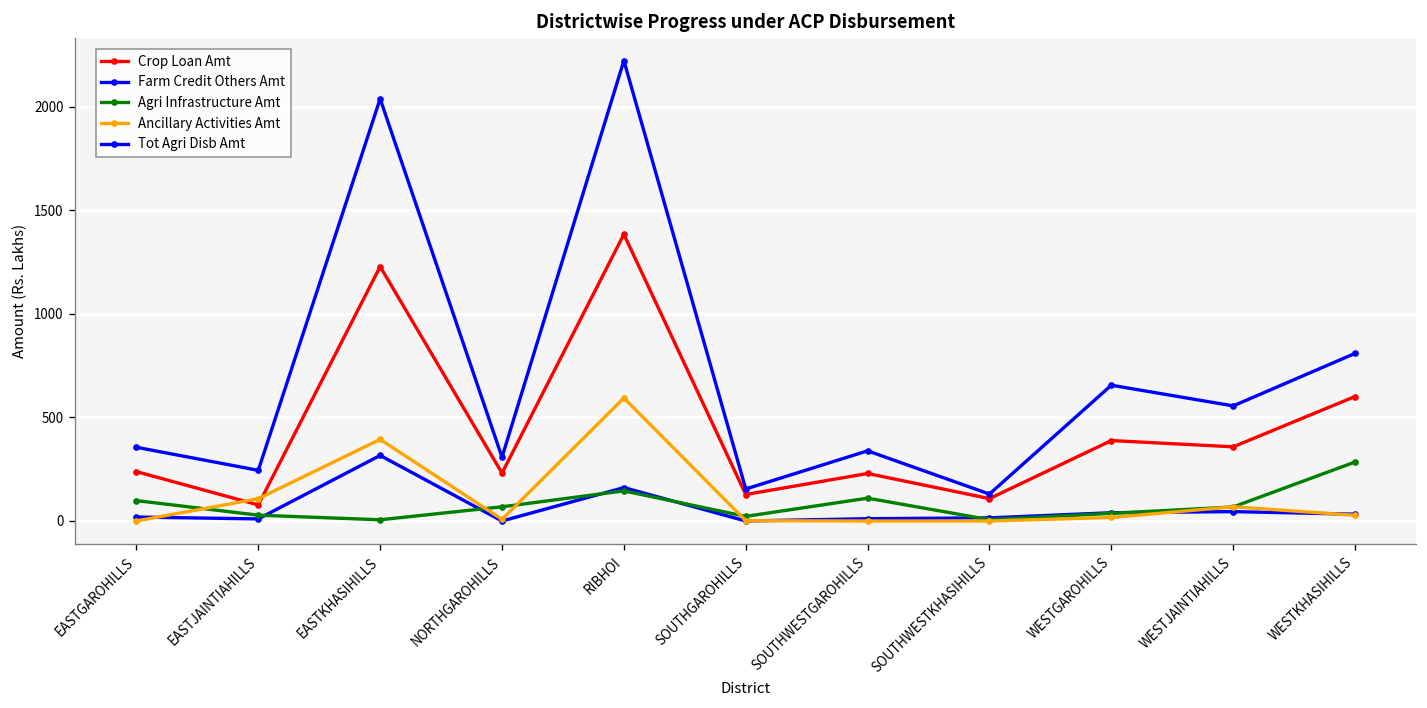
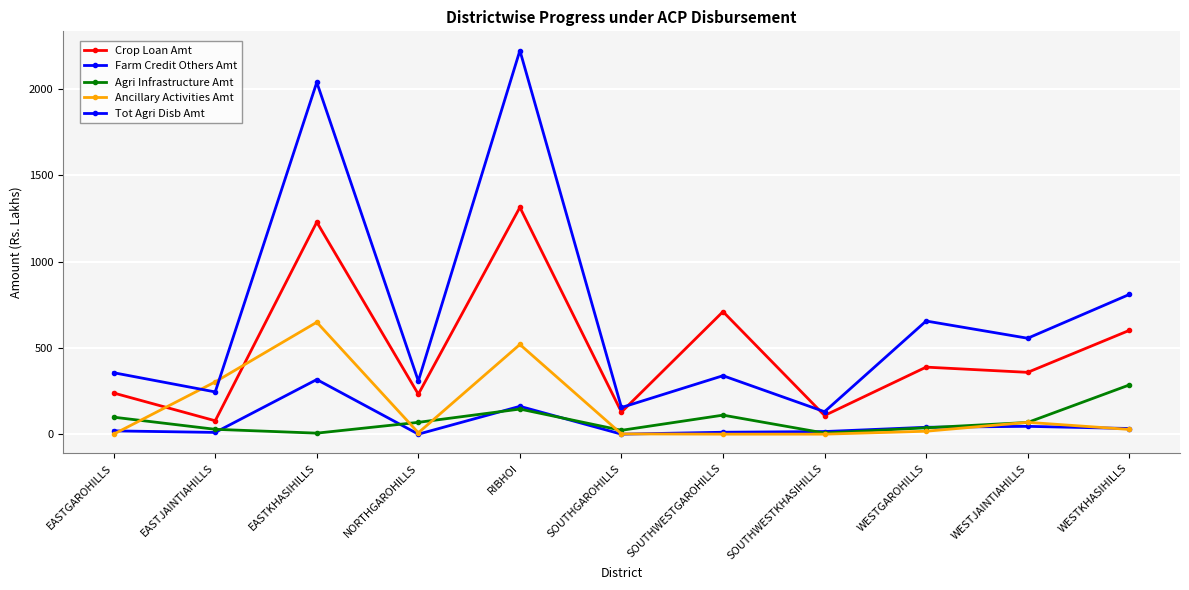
  {
    "Crop Loan Amt": {
      "EASTGAROHILLS": 240,
      "EASTJAINTIAHILLS": 80,
      "EASTKHASIHILLS": 1230,
      "NORTHGAROHILLS": 230,
-     "RIBHOI": 1380,
+     "RIBHOI": 1310,
      "SOUTHGAROHILLS": 130,
-     "SOUTHWESTGAROHILLS": 230,
+     "SOUTHWESTGAROHILLS": 710,
      "SOUTHWESTKHASIHILLS": 110,
      "WESTGAROHILLS": 390,
      "WESTJAINTIAHILLS": 360,
      "WESTKHASIHILLS": 600
    },
    "Agri Infrastructure Amt": {
      "EASTGAROHILLS": 100,
      "EASTJAINTIAHILLS": 30,
      "EASTKHASIHILLS": 10,
      "NORTHGAROHILLS": 70,
      "RIBHOI": 150,
      "SOUTHGAROHILLS": 20,
      "SOUTHWESTGAROHILLS": 110,
      "WESTKHASIHILLS": 290
    },
    "Ancillary Activities Amt": {
      "EASTGAROHILLS": 0,
-     "EASTJAINTIAHILLS": 110,
-     "EASTKHASIHILLS": 390,
-     "RIBHOI": 590,
+     "EASTJAINTIAHILLS": 300,
+     "EASTKHASIHILLS": 650,
+     "RIBHOI": 520,
      "WESTGAROHILLS": 20
    }
  }
